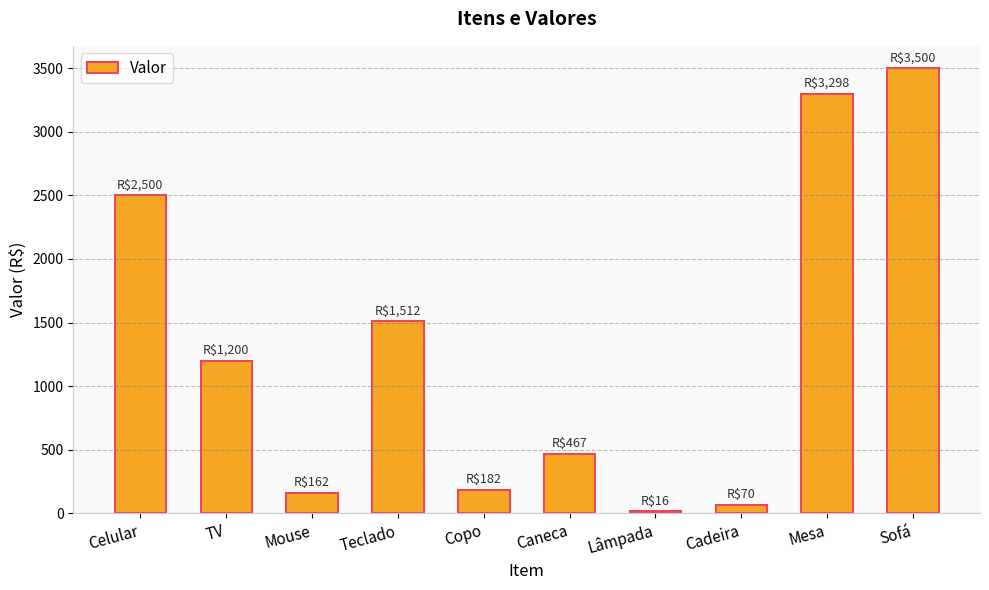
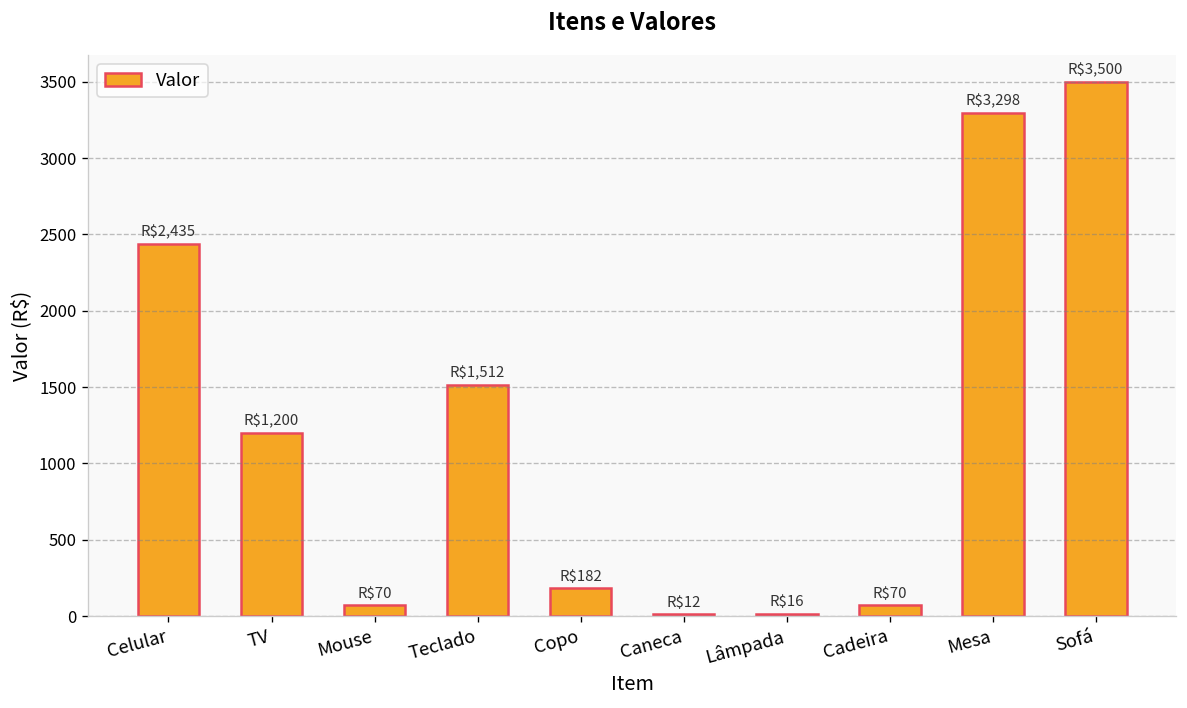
  {
-   "Celular": "$2,500",
+   "Celular": "$2,435",
    "TV": "$1,200",
-   "Mouse": "$162",
+   "Mouse": "$70",
    "Teclado": "$1,512",
    "Copo": "$182",
-   "Caneca": "$467",
+   "Caneca": "$12",
    "Lâmpada": "$16",
    "Cadeira": "$70",
    "Mesa": "$3,298",
    "Sofá": "$3,500"
  }
